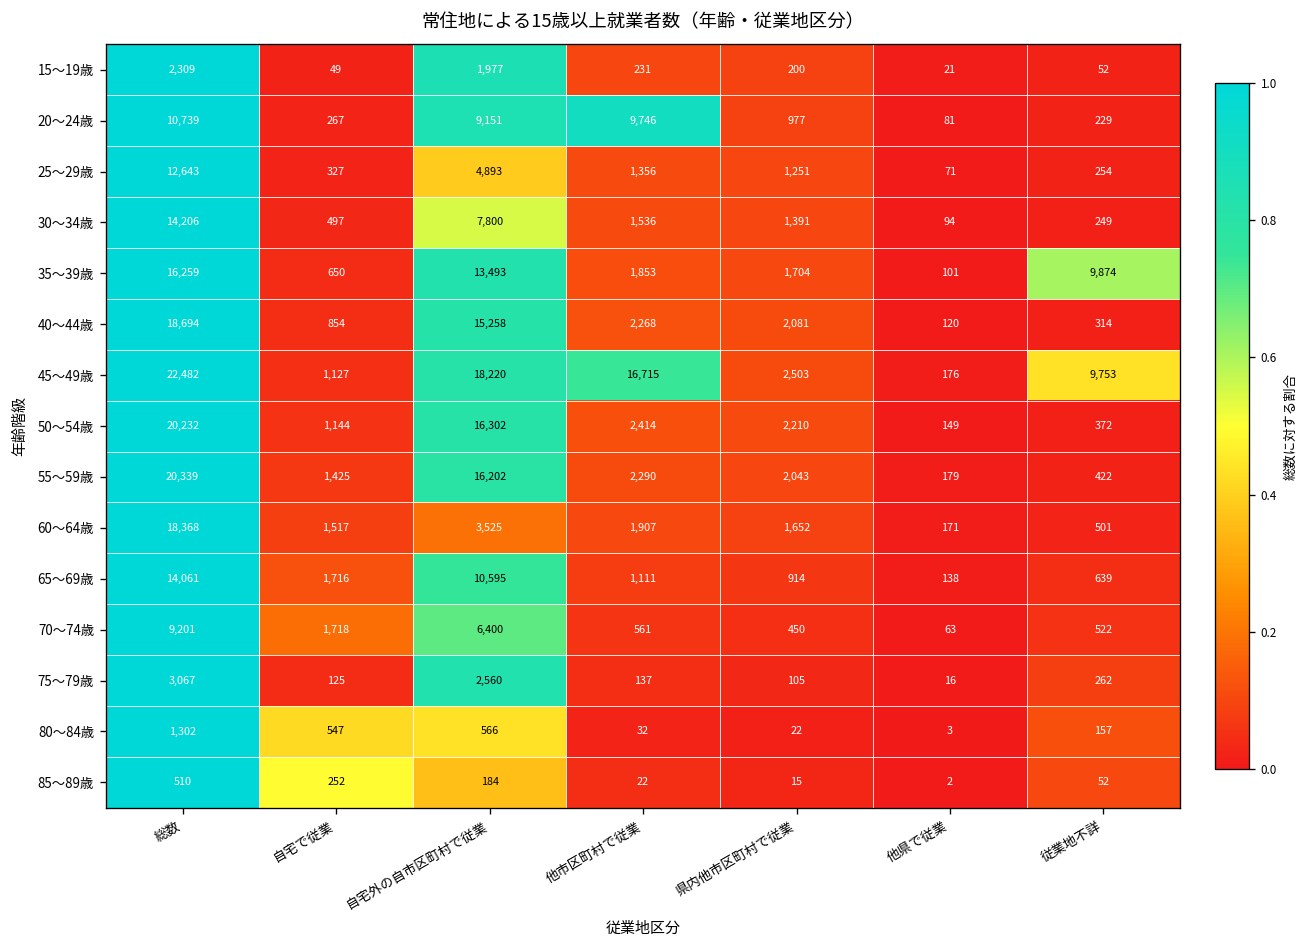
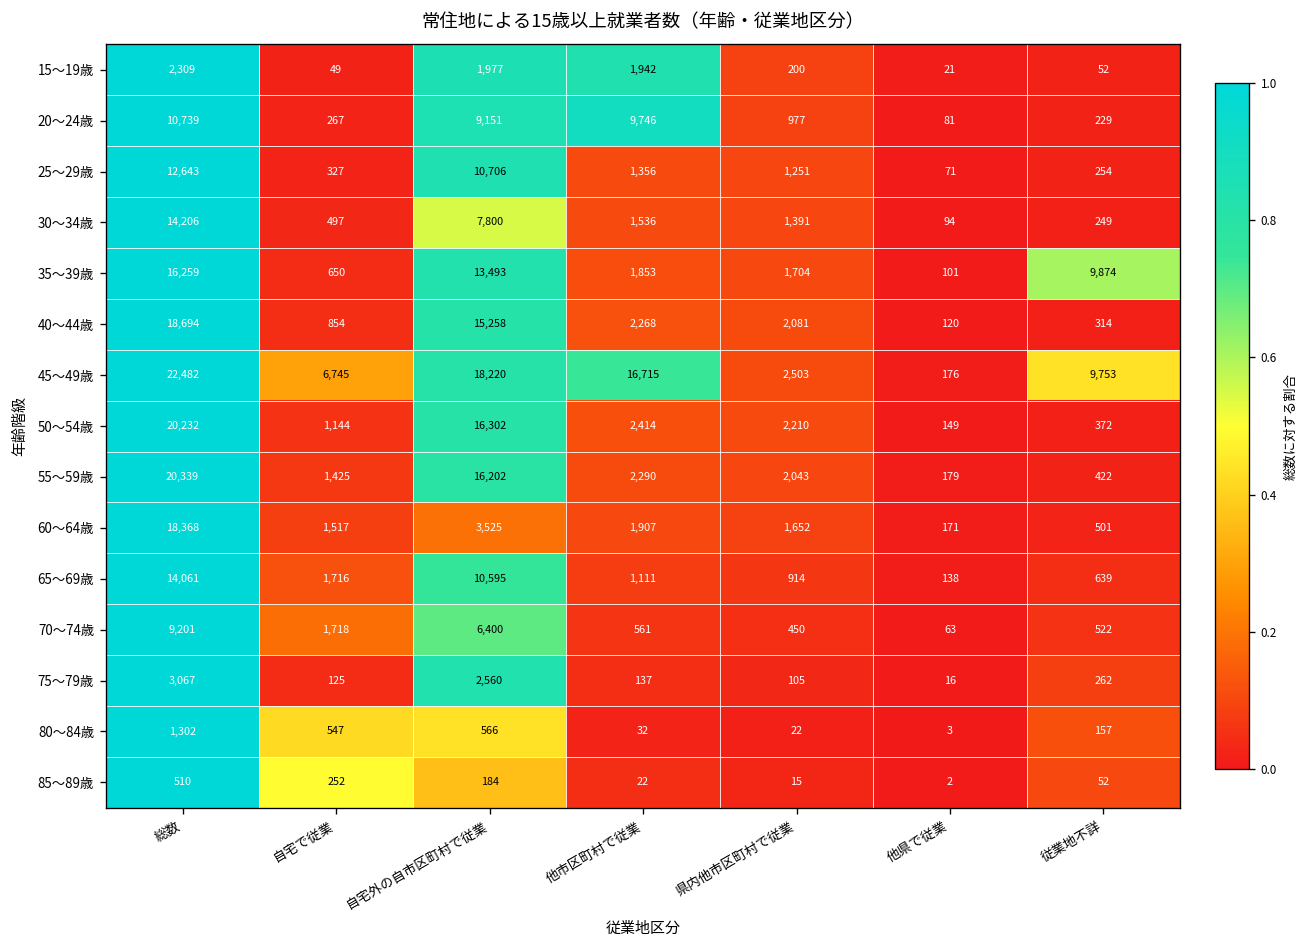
  {
    "15～19歳": {
      "総数": "2,309",
      "自宅で従業": "49",
      "自宅外の自市区町村で従業": "1,977",
-     "他市区町村で従業": "231",
+     "他市区町村で従業": "1,942",
      "県内他市区町村で従業": "200",
      "他県で従業": "21",
      "従業地不詳": "52"
    },
    "20～24歳": {
      "総数": "10,739",
      "自宅で従業": "267",
      "自宅外の自市区町村で従業": "9,151",
      "他市区町村で従業": "9,746",
      "県内他市区町村で従業": "977",
      "他県で従業": "81",
      "従業地不詳": "229"
    },
    "25～29歳": {
      "総数": "12,643",
      "自宅で従業": "327",
-     "自宅外の自市区町村で従業": "4,893",
+     "自宅外の自市区町村で従業": "10,706",
      "他市区町村で従業": "1,356",
      "県内他市区町村で従業": "1,251",
      "他県で従業": "71",
      "従業地不詳": "254"
    },
    "30～34歳": {
      "総数": "14,206",
      "自宅で従業": "497",
      "自宅外の自市区町村で従業": "7,800",
      "他市区町村で従業": "1,536",
      "県内他市区町村で従業": "1,391",
      "他県で従業": "94",
      "従業地不詳": "249"
    },
    "35～39歳": {
      "総数": "16,259",
      "自宅で従業": "650",
      "自宅外の自市区町村で従業": "13,493",
      "他市区町村で従業": "1,853",
      "県内他市区町村で従業": "1,704",
      "他県で従業": "101",
      "従業地不詳": "9,874"
    },
    "40～44歳": {
      "総数": "18,694",
      "自宅で従業": "854",
      "自宅外の自市区町村で従業": "15,258",
      "他市区町村で従業": "2,268",
      "県内他市区町村で従業": "2,081",
      "他県で従業": "120",
      "従業地不詳": "314"
    },
    "45～49歳": {
      "総数": "22,482",
-     "自宅で従業": "1,127",
+     "自宅で従業": "6,745",
      "自宅外の自市区町村で従業": "18,220",
      "他市区町村で従業": "16,715",
      "県内他市区町村で従業": "2,503",
      "他県で従業": "176",
      "従業地不詳": "9,753"
    },
    "50～54歳": {
      "総数": "20,232",
      "自宅で従業": "1,144",
      "自宅外の自市区町村で従業": "16,302",
      "他市区町村で従業": "2,414",
      "県内他市区町村で従業": "2,210",
      "他県で従業": "149",
      "従業地不詳": "372"
    },
    "55～59歳": {
      "総数": "20,339",
      "自宅で従業": "1,425",
      "自宅外の自市区町村で従業": "16,202",
      "他市区町村で従業": "2,290",
      "県内他市区町村で従業": "2,043",
      "他県で従業": "179",
      "従業地不詳": "422"
    },
    "60～64歳": {
      "総数": "18,368",
      "自宅で従業": "1,517",
      "自宅外の自市区町村で従業": "3,525",
      "他市区町村で従業": "1,907",
      "県内他市区町村で従業": "1,652",
      "他県で従業": "171",
      "従業地不詳": "501"
    },
    "65～69歳": {
      "総数": "14,061",
      "自宅で従業": "1,716",
      "自宅外の自市区町村で従業": "10,595",
      "他市区町村で従業": "1,111",
      "県内他市区町村で従業": "914",
      "他県で従業": "138",
      "従業地不詳": "639"
    },
    "70～74歳": {
      "総数": "9,201",
      "自宅で従業": "1,718",
      "自宅外の自市区町村で従業": "6,400",
      "他市区町村で従業": "561",
      "県内他市区町村で従業": "450",
      "他県で従業": "63",
      "従業地不詳": "522"
    },
    "75～79歳": {
      "総数": "3,067",
      "自宅で従業": "125",
      "自宅外の自市区町村で従業": "2,560",
      "他市区町村で従業": "137",
      "県内他市区町村で従業": "105",
      "他県で従業": "16",
      "従業地不詳": "262"
    },
    "80～84歳": {
      "総数": "1,302",
      "自宅で従業": "547",
      "自宅外の自市区町村で従業": "566",
      "他市区町村で従業": "32",
      "県内他市区町村で従業": "22",
      "他県で従業": "3",
      "従業地不詳": "157"
    },
    "85～89歳": {
      "総数": "510",
      "自宅で従業": "252",
      "自宅外の自市区町村で従業": "184",
      "他市区町村で従業": "22",
      "県内他市区町村で従業": "15",
      "他県で従業": "2",
      "従業地不詳": "52"
    }
  }
